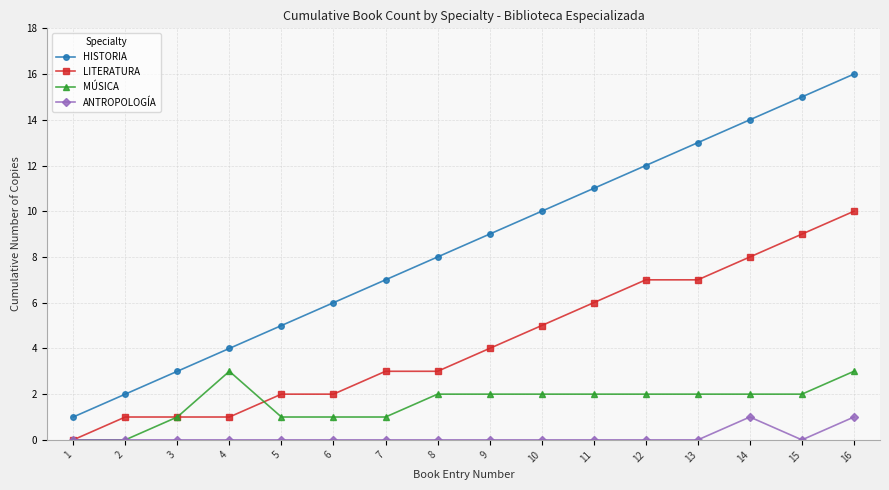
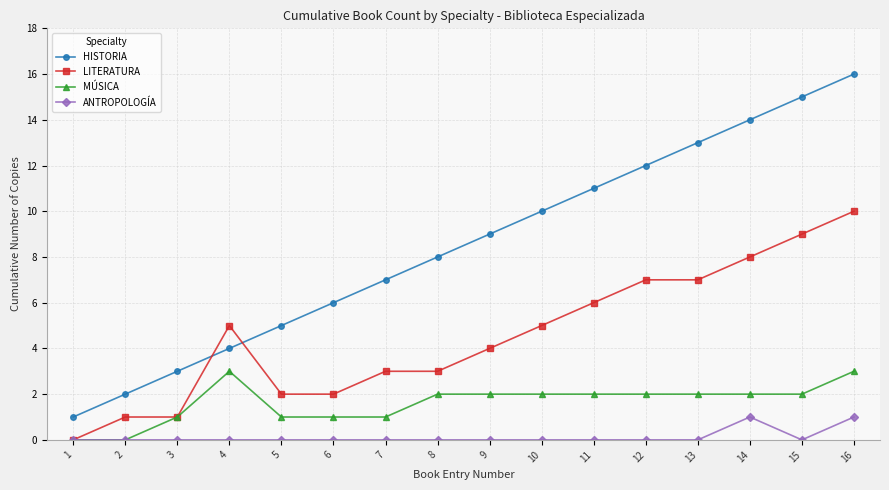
  {
    "HISTORIA": {
      "1": 1,
      "2": 2,
      "3": 3,
      "4": 4,
      "5": 5,
      "6": 6,
      "7": 7,
      "8": 8,
      "9": 9,
      "10": 10,
      "11": 11,
      "12": 12,
      "13": 13,
      "14": 14,
      "15": 15,
      "16": 16
    },
    "LITERATURA": {
      "2": 1,
-     "4": 1,
+     "4": 5,
      "5": 2,
      "6": 2,
      "7": 3,
      "8": 3,
      "9": 4,
      "10": 5,
      "11": 6,
      "12": 7,
      "13": 7,
      "14": 8,
      "15": 9,
      "16": 10
    },
    "MÚSICA": {
      "4": 3,
      "5": 1,
      "6": 1,
      "7": 1,
      "8": 2,
      "9": 2,
      "10": 2,
      "11": 2,
      "12": 2,
      "13": 2,
      "14": 2,
      "15": 2,
      "16": 3
    },
    "ANTROPOLOGÍA": {
      "3": 0,
      "4": 0,
      "5": 0,
      "6": 0,
      "7": 0,
      "8": 0,
      "9": 0,
      "10": 0,
      "11": 0,
      "12": 0,
      "13": 0,
      "14": 1,
      "15": 0,
      "16": 1
    }
  }
